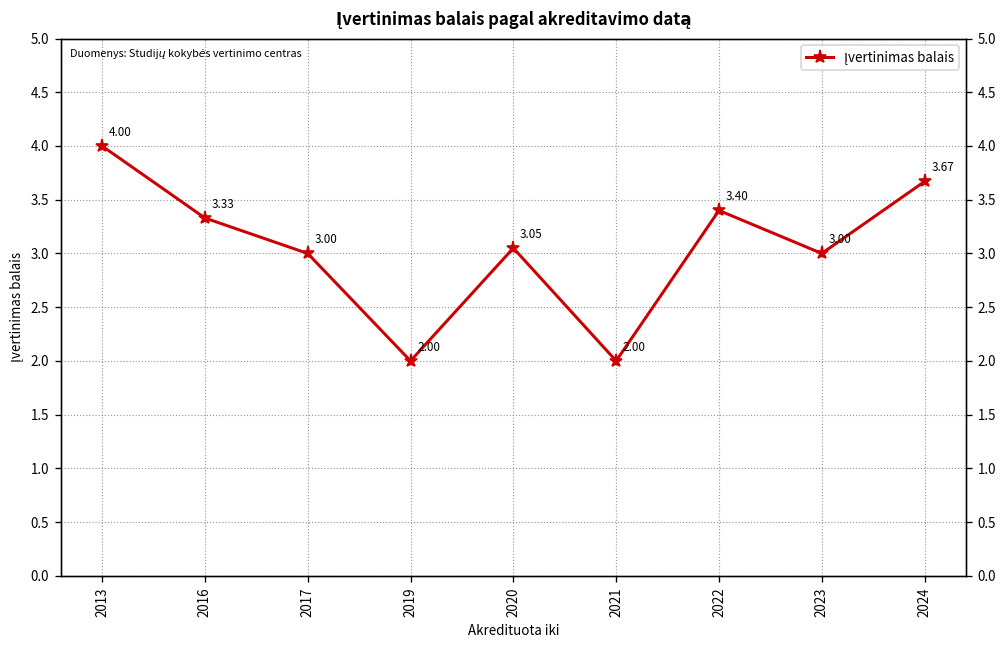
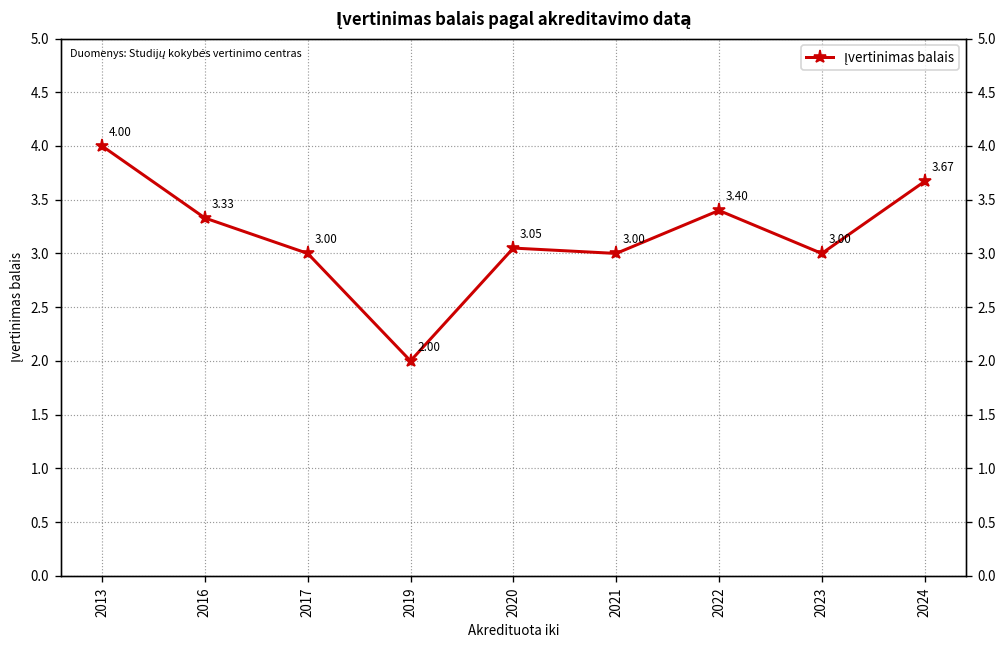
  {
    "2013": 4.00,
    "2016": 3.33,
    "2017": 3.00,
    "2019": 2.00,
    "2020": 3.05,
-   "2021": 2.00,
+   "2021": 3.00,
    "2022": 3.40,
    "2023": 3.00,
    "2024": 3.67
  }
